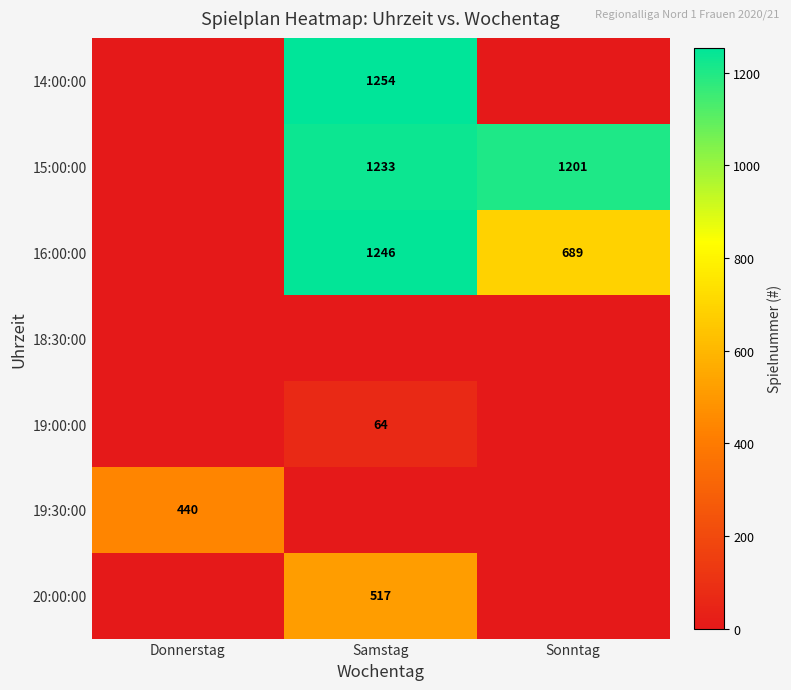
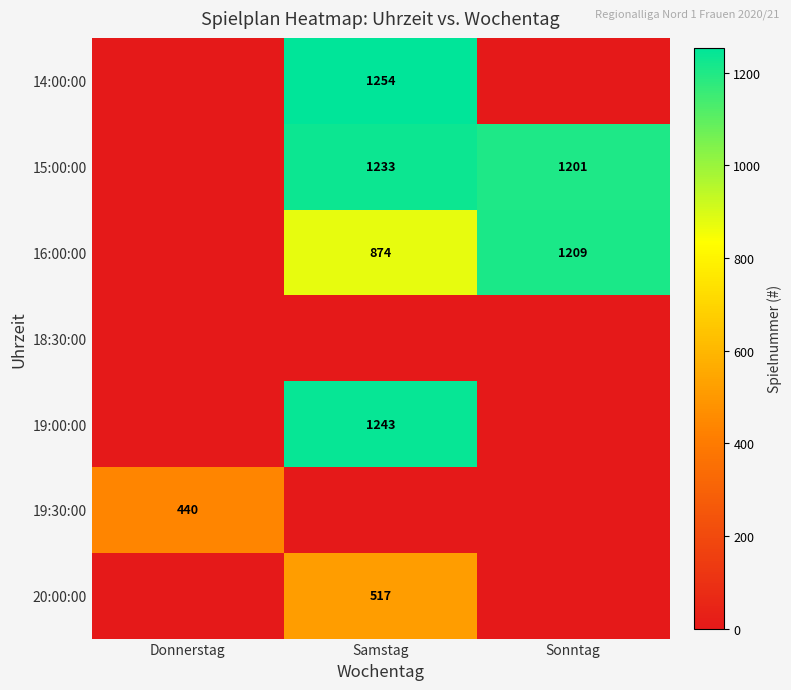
  {
    "14:00:00": {
      "Samstag": 1254
    },
    "15:00:00": {
      "Samstag": 1233,
      "Sonntag": 1201
    },
    "16:00:00": {
-     "Samstag": 1246,
-     "Sonntag": 689
+     "Samstag": 874,
+     "Sonntag": 1209
    },
    "19:00:00": {
-     "Samstag": 64
+     "Samstag": 1243
    },
    "19:30:00": {
      "Donnerstag": 440
    },
    "20:00:00": {
      "Samstag": 517
    }
  }
